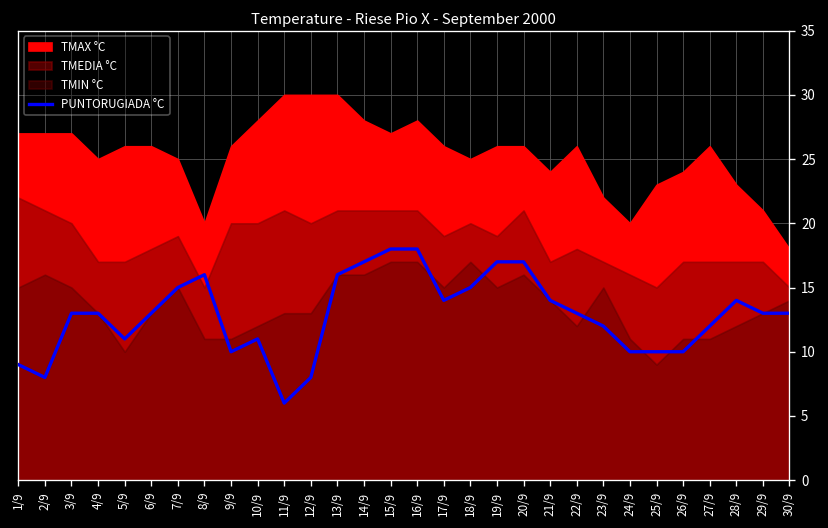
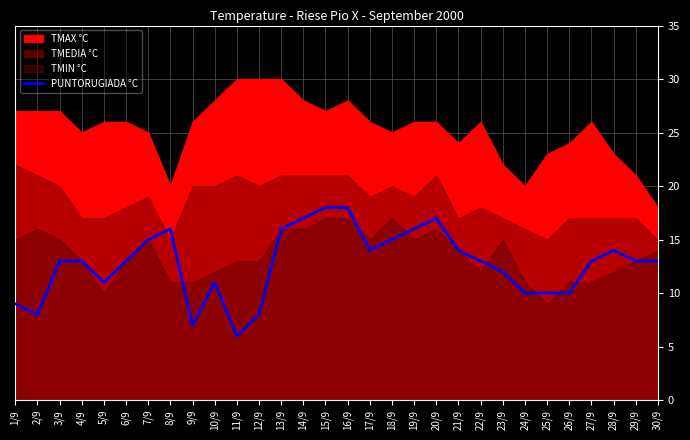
  {
    "PUNTORUGIADA °C": {
      "1/9": 9,
      "2/9": 8,
      "3/9": 13,
      "5/9": 11,
      "8/9": 16,
-     "9/9": 10,
+     "9/9": 7,
      "10/9": 11,
      "11/9": 6,
      "12/9": 8,
      "14/9": 17,
      "15/9": 18,
      "16/9": 18,
      "17/9": 14,
      "18/9": 15,
-     "19/9": 17,
+     "19/9": 16,
      "20/9": 17,
      "22/9": 13,
      "23/9": 12,
      "24/9": 10,
      "25/9": 10,
      "26/9": 10,
-     "27/9": 12,
+     "27/9": 13,
      "28/9": 14,
      "30/9": 13
    }
  }
